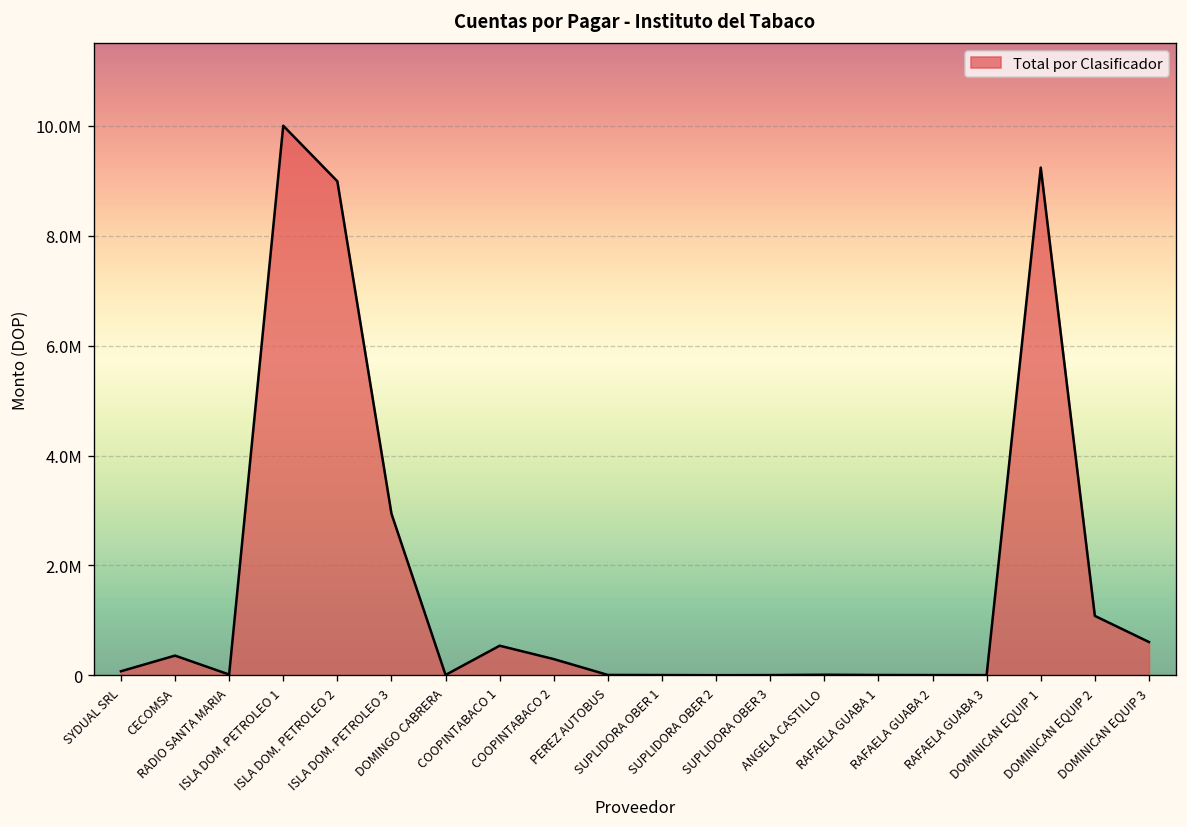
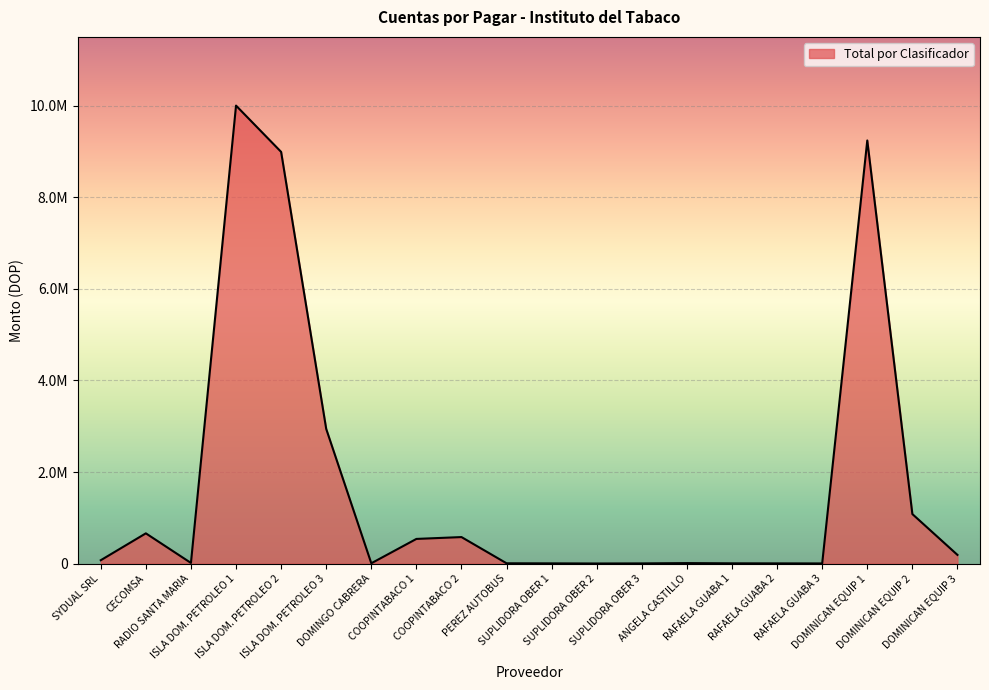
  {
    "SYDUAL SRL": 100000,
-   "CECOMSA": 400000,
+   "CECOMSA": 700000,
    "RADIO SANTA MARIA": 0,
    "ISLA DOM. PETROLEO 1": 10000000,
    "ISLA DOM. PETROLEO 2": 9000000,
    "ISLA DOM. PETROLEO 3": 2900000,
    "DOMINGO CABRERA": 0,
    "COOPINTABACO 1": 500000,
-   "COOPINTABACO 2": 300000,
+   "COOPINTABACO 2": 600000,
    "PEREZ AUTOBUS": 0,
    "SUPLIDORA OBER 1": 0,
    "SUPLIDORA OBER 2": 0,
    "SUPLIDORA OBER 3": 0,
    "ANGELA CASTILLO": 0,
    "RAFAELA GUABA 1": 0,
    "RAFAELA GUABA 2": 0,
    "RAFAELA GUABA 3": 0,
    "DOMINICAN EQUIP 1": 9200000,
    "DOMINICAN EQUIP 2": 1100000,
-   "DOMINICAN EQUIP 3": 600000
+   "DOMINICAN EQUIP 3": 200000
  }
